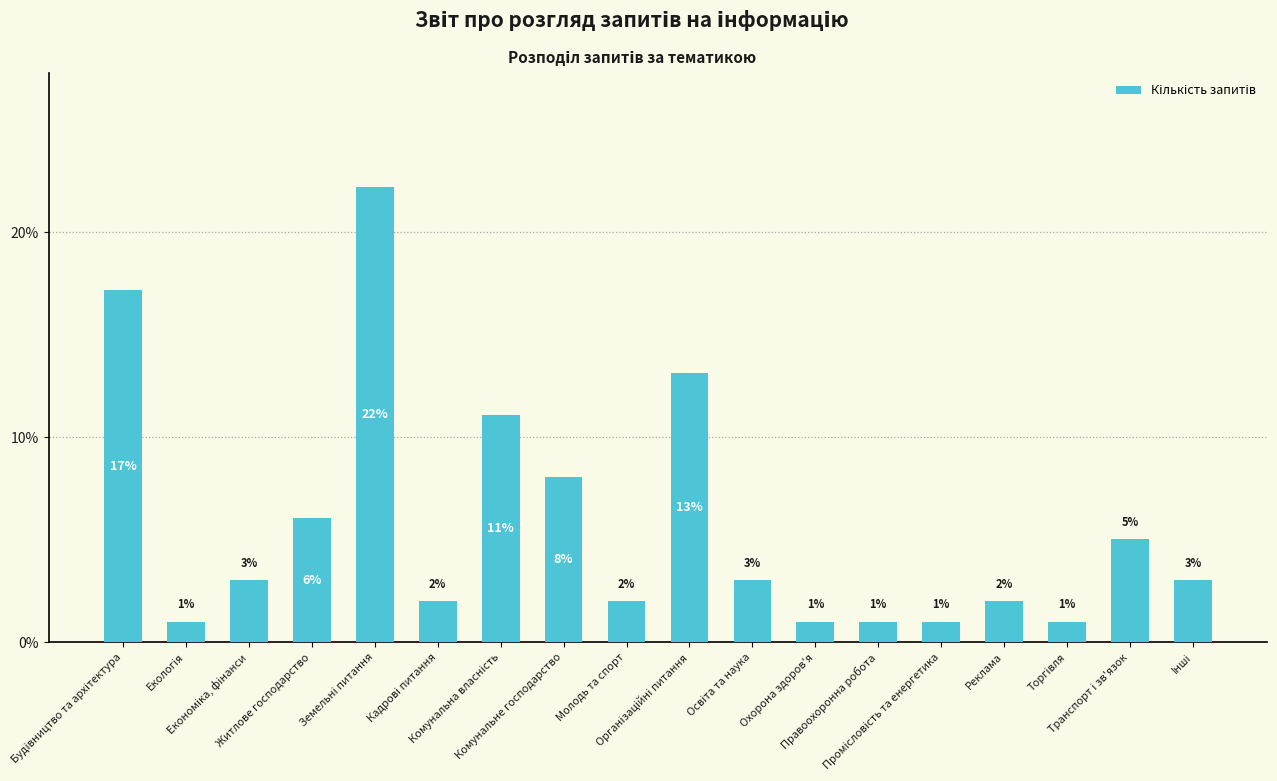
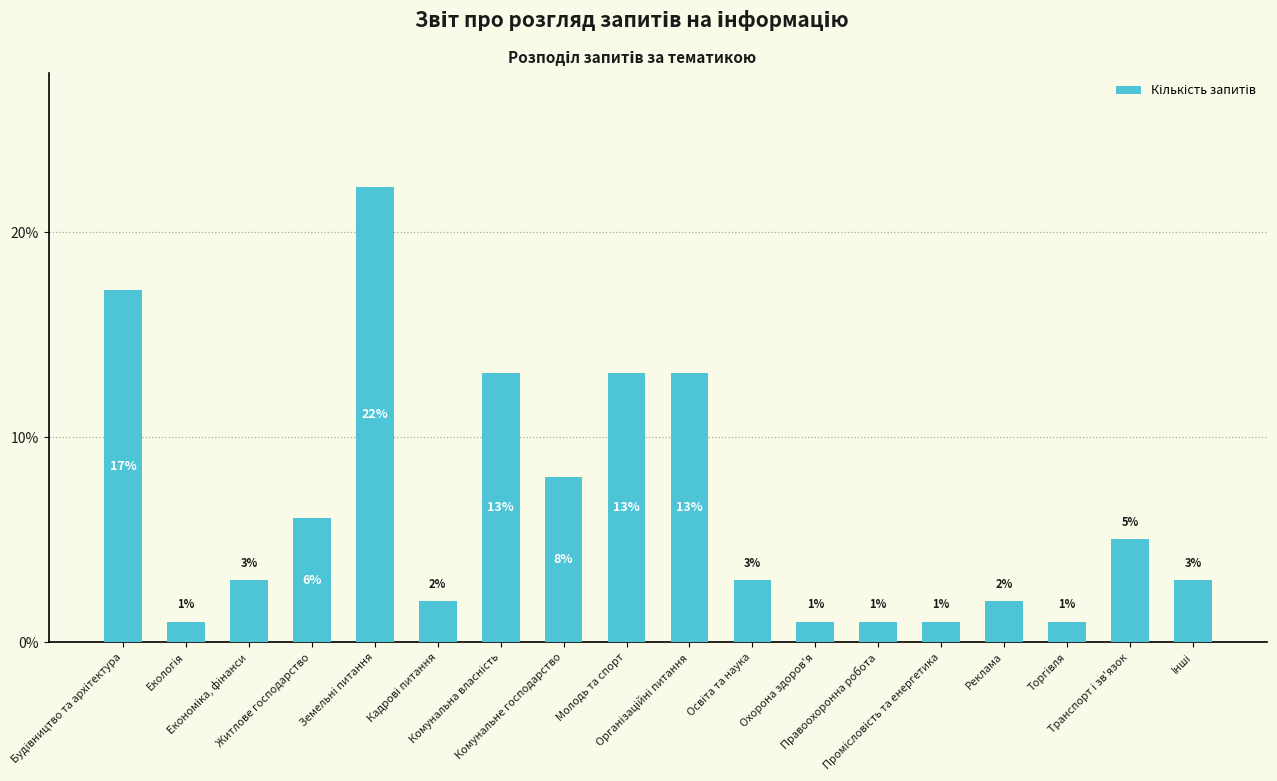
  {
    "Будівництво та архітектура": "17%",
    "Екологія": "1%",
    "Економіка, фінанси": "3%",
    "Житлове господарство": "6%",
    "Земельні питання": "22%",
    "Кадрові питання": "2%",
-   "Комунальна власність": "11%",
+   "Комунальна власність": "13%",
    "Комунальне господарство": "8%",
-   "Молодь та спорт": "2%",
+   "Молодь та спорт": "13%",
    "Організаційні питання": "13%",
    "Освіта та наука": "3%",
    "Охорона здоров'я": "1%",
    "Правоохоронна робота": "1%",
    "Промісловість та енергетика": "1%",
    "Реклама": "2%",
    "Торгівля": "1%",
    "Транспорт і зв'язок": "5%",
    "Інші": "3%"
  }
